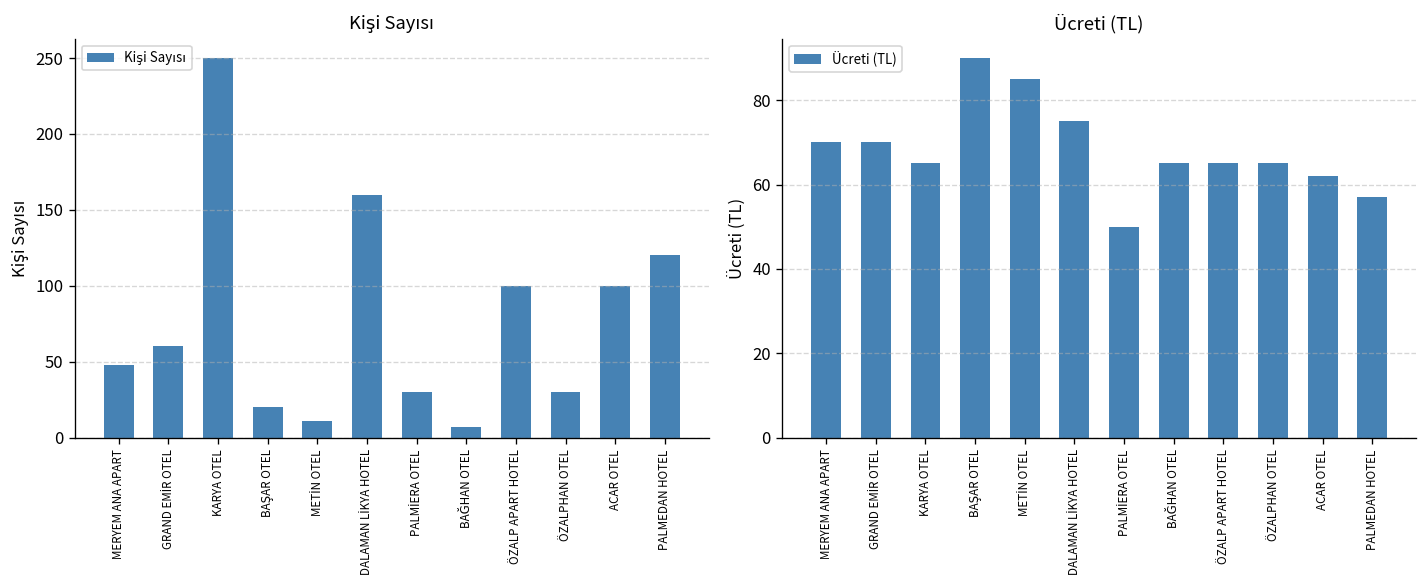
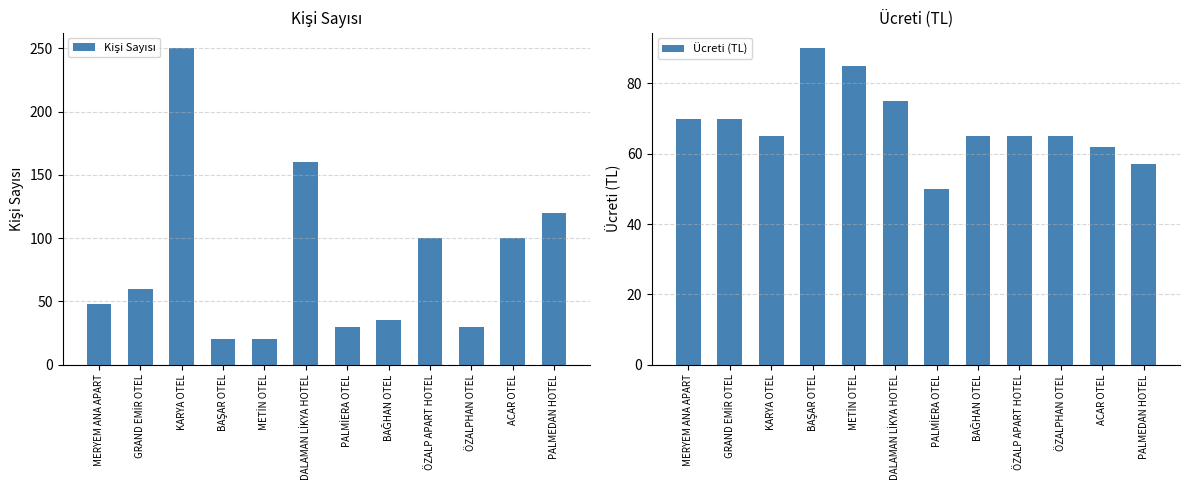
  {
    "Kişi Sayısı": {
      "MERYEM ANA APART": 48,
      "GRAND EMİR OTEL": 60,
      "KARYA OTEL": 250,
      "BAŞAR OTEL": 20,
-     "METİN OTEL": 11,
+     "METİN OTEL": 20,
      "DALAMAN LİKYA HOTEL": 160,
      "PALMİERA OTEL": 30,
-     "BAĞHAN OTEL": 7,
+     "BAĞHAN OTEL": 35,
      "ÖZALP APART HOTEL": 100,
      "ÖZALPHAN OTEL": 30,
      "ACAR OTEL": 100,
      "PALMEDAN HOTEL": 120
    },
    "Ücreti (TL)": {
      "MERYEM ANA APART": 70,
      "GRAND EMİR OTEL": 70,
      "KARYA OTEL": 65,
      "BAŞAR OTEL": 90,
      "METİN OTEL": 85,
      "DALAMAN LİKYA HOTEL": 75,
      "PALMİERA OTEL": 50,
      "BAĞHAN OTEL": 65,
      "ÖZALP APART HOTEL": 65,
      "ÖZALPHAN OTEL": 65,
      "ACAR OTEL": 62,
      "PALMEDAN HOTEL": 57
    }
  }
